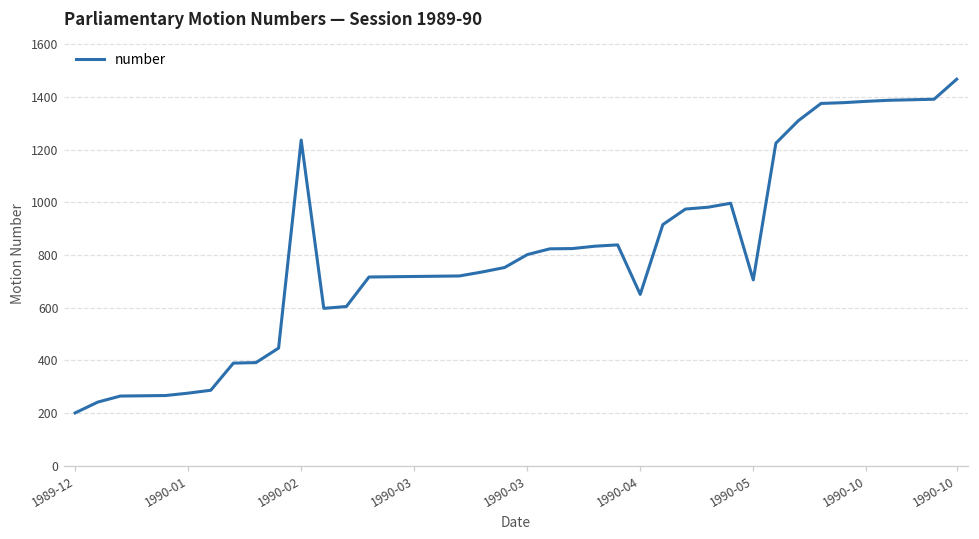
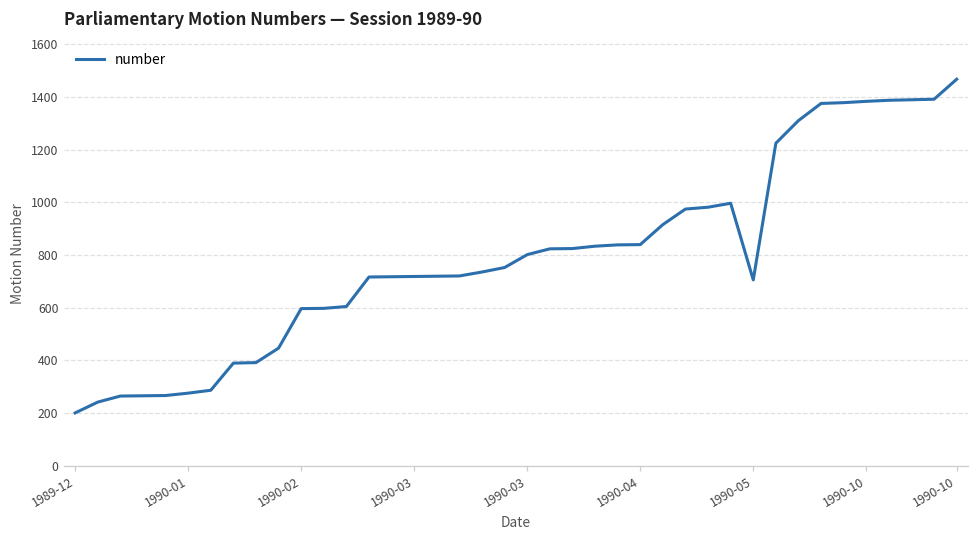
  {
    "1989-12": 200,
    "1990-01": 280,
-   "1990-02": 1240,
-   "1990-04": 650,
+   "1990-02": 600,
+   "1990-04": 840,
    "1990-05": 710
  }
